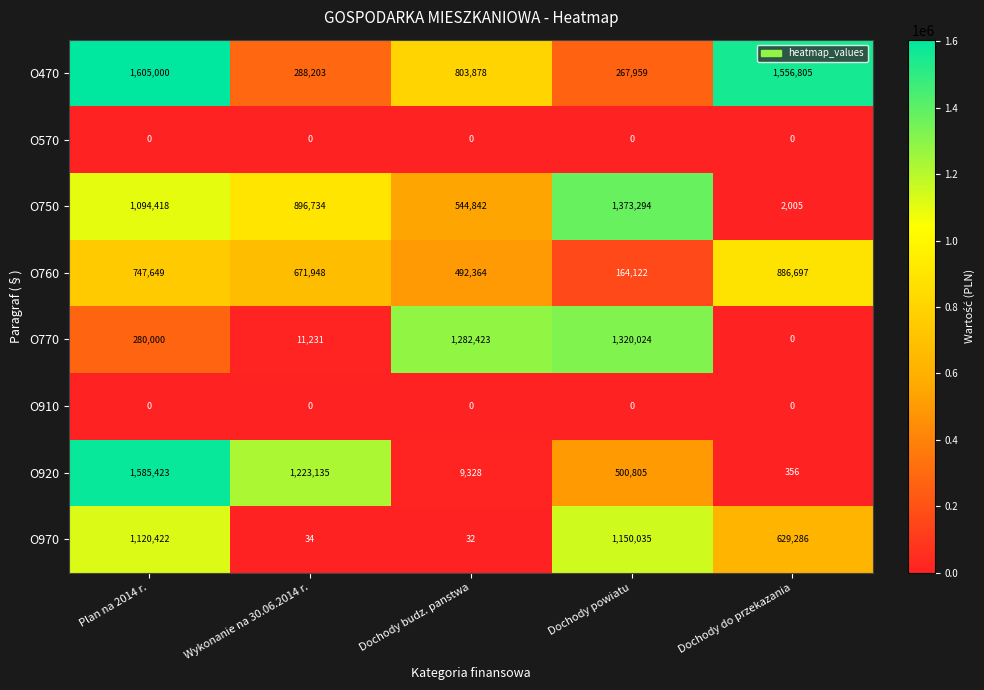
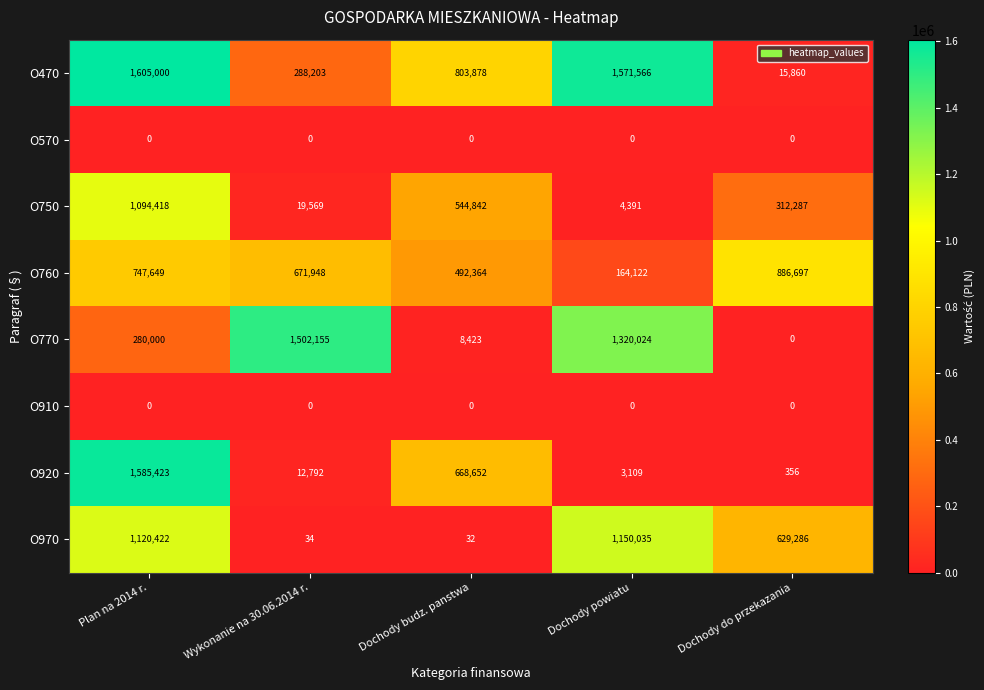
  {
    "O470": {
      "Plan na 2014 r.": "1,605,000",
      "Wykonanie na 30.06.2014 r.": "288,203",
      "Dochody budz. panstwa": "803,878",
-     "Dochody powiatu": "267,959",
-     "Dochody do przekazania": "1,556,805"
+     "Dochody powiatu": "1,571,566",
+     "Dochody do przekazania": "15,860"
    },
    "O570": {
      "Plan na 2014 r.": "0",
      "Wykonanie na 30.06.2014 r.": "0",
      "Dochody budz. panstwa": "0",
      "Dochody powiatu": "0",
      "Dochody do przekazania": "0"
    },
    "O750": {
      "Plan na 2014 r.": "1,094,418",
-     "Wykonanie na 30.06.2014 r.": "896,734",
+     "Wykonanie na 30.06.2014 r.": "19,569",
      "Dochody budz. panstwa": "544,842",
-     "Dochody powiatu": "1,373,294",
-     "Dochody do przekazania": "2,005"
+     "Dochody powiatu": "4,391",
+     "Dochody do przekazania": "312,287"
    },
    "O760": {
      "Plan na 2014 r.": "747,649",
      "Wykonanie na 30.06.2014 r.": "671,948",
      "Dochody budz. panstwa": "492,364",
      "Dochody powiatu": "164,122",
      "Dochody do przekazania": "886,697"
    },
    "O770": {
      "Plan na 2014 r.": "280,000",
-     "Wykonanie na 30.06.2014 r.": "11,231",
-     "Dochody budz. panstwa": "1,282,423",
+     "Wykonanie na 30.06.2014 r.": "1,502,155",
+     "Dochody budz. panstwa": "8,423",
      "Dochody powiatu": "1,320,024",
      "Dochody do przekazania": "0"
    },
    "O910": {
      "Plan na 2014 r.": "0",
      "Wykonanie na 30.06.2014 r.": "0",
      "Dochody budz. panstwa": "0",
      "Dochody powiatu": "0",
      "Dochody do przekazania": "0"
    },
    "O920": {
      "Plan na 2014 r.": "1,585,423",
-     "Wykonanie na 30.06.2014 r.": "1,223,135",
-     "Dochody budz. panstwa": "9,328",
-     "Dochody powiatu": "500,805",
+     "Wykonanie na 30.06.2014 r.": "12,792",
+     "Dochody budz. panstwa": "668,652",
+     "Dochody powiatu": "3,109",
      "Dochody do przekazania": "356"
    },
    "O970": {
      "Plan na 2014 r.": "1,120,422",
      "Wykonanie na 30.06.2014 r.": "34",
      "Dochody budz. panstwa": "32",
      "Dochody powiatu": "1,150,035",
      "Dochody do przekazania": "629,286"
    }
  }
